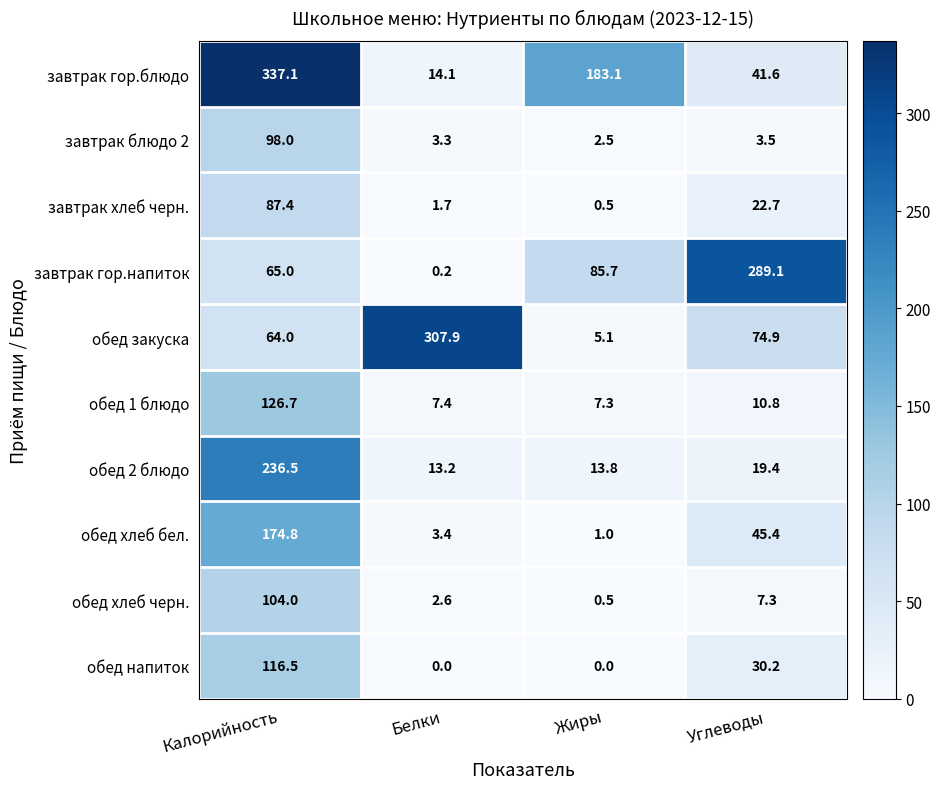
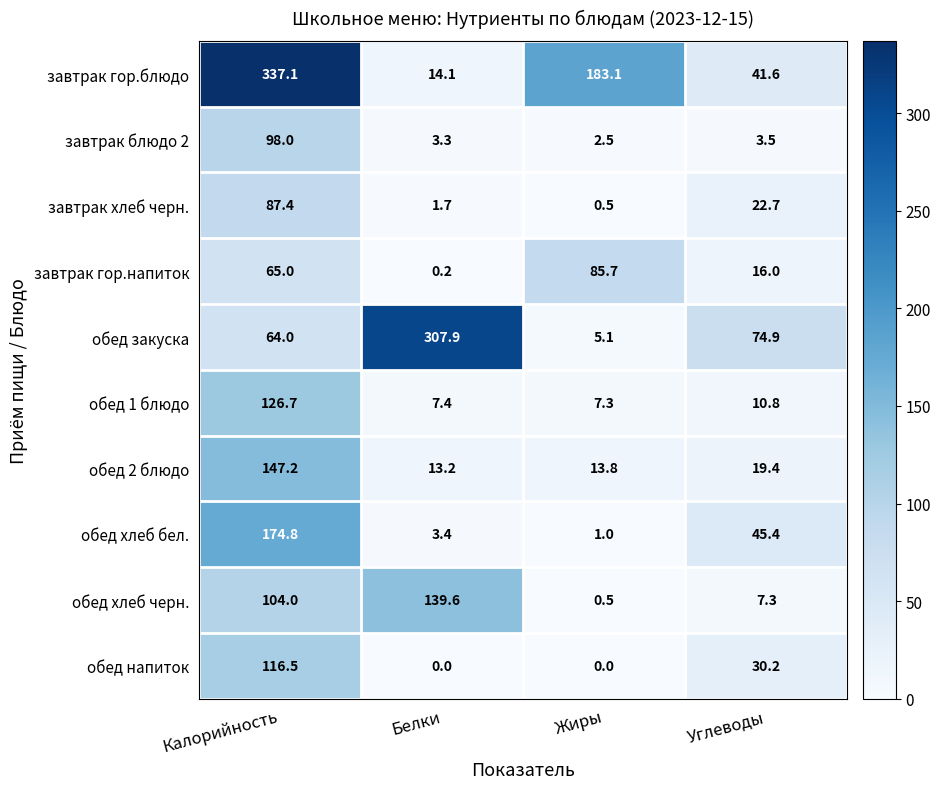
  {
    "завтрак гор.блюдо": {
      "Калорийность": 337.1,
      "Белки": 14.1,
      "Жиры": 183.1,
      "Углеводы": 41.6
    },
    "завтрак блюдо 2": {
      "Калорийность": 98.0,
      "Белки": 3.3,
      "Жиры": 2.5,
      "Углеводы": 3.5
    },
    "завтрак хлеб черн.": {
      "Калорийность": 87.4,
      "Белки": 1.7,
      "Жиры": 0.5,
      "Углеводы": 22.7
    },
    "завтрак гор.напиток": {
      "Калорийность": 65.0,
      "Белки": 0.2,
      "Жиры": 85.7,
-     "Углеводы": 289.1
+     "Углеводы": 16.0
    },
    "обед закуска": {
      "Калорийность": 64.0,
      "Белки": 307.9,
      "Жиры": 5.1,
      "Углеводы": 74.9
    },
    "обед 1 блюдо": {
      "Калорийность": 126.7,
      "Белки": 7.4,
      "Жиры": 7.3,
      "Углеводы": 10.8
    },
    "обед 2 блюдо": {
-     "Калорийность": 236.5,
+     "Калорийность": 147.2,
      "Белки": 13.2,
      "Жиры": 13.8,
      "Углеводы": 19.4
    },
    "обед хлеб бел.": {
      "Калорийность": 174.8,
      "Белки": 3.4,
      "Жиры": 1.0,
      "Углеводы": 45.4
    },
    "обед хлеб черн.": {
      "Калорийность": 104.0,
-     "Белки": 2.6,
+     "Белки": 139.6,
      "Жиры": 0.5,
      "Углеводы": 7.3
    },
    "обед напиток": {
      "Калорийность": 116.5,
      "Белки": 0.0,
      "Жиры": 0.0,
      "Углеводы": 30.2
    }
  }
